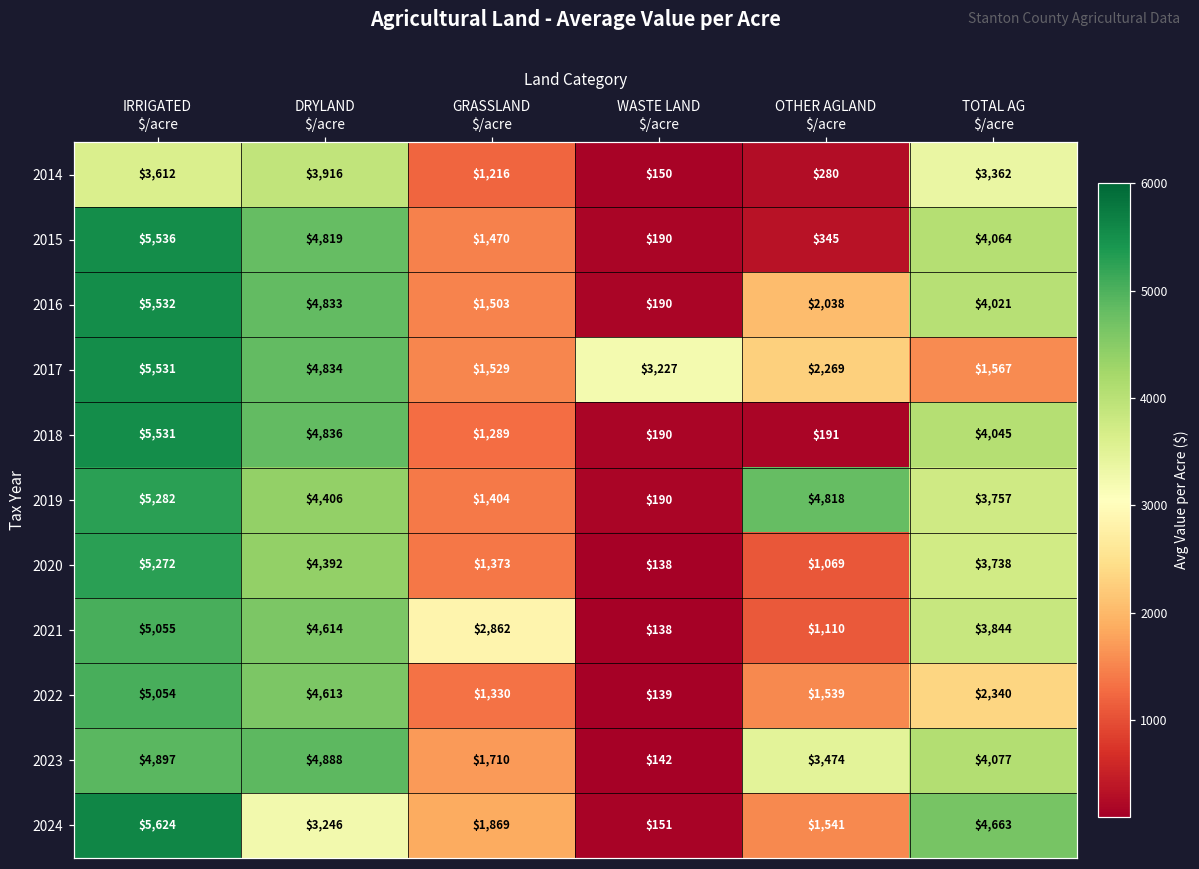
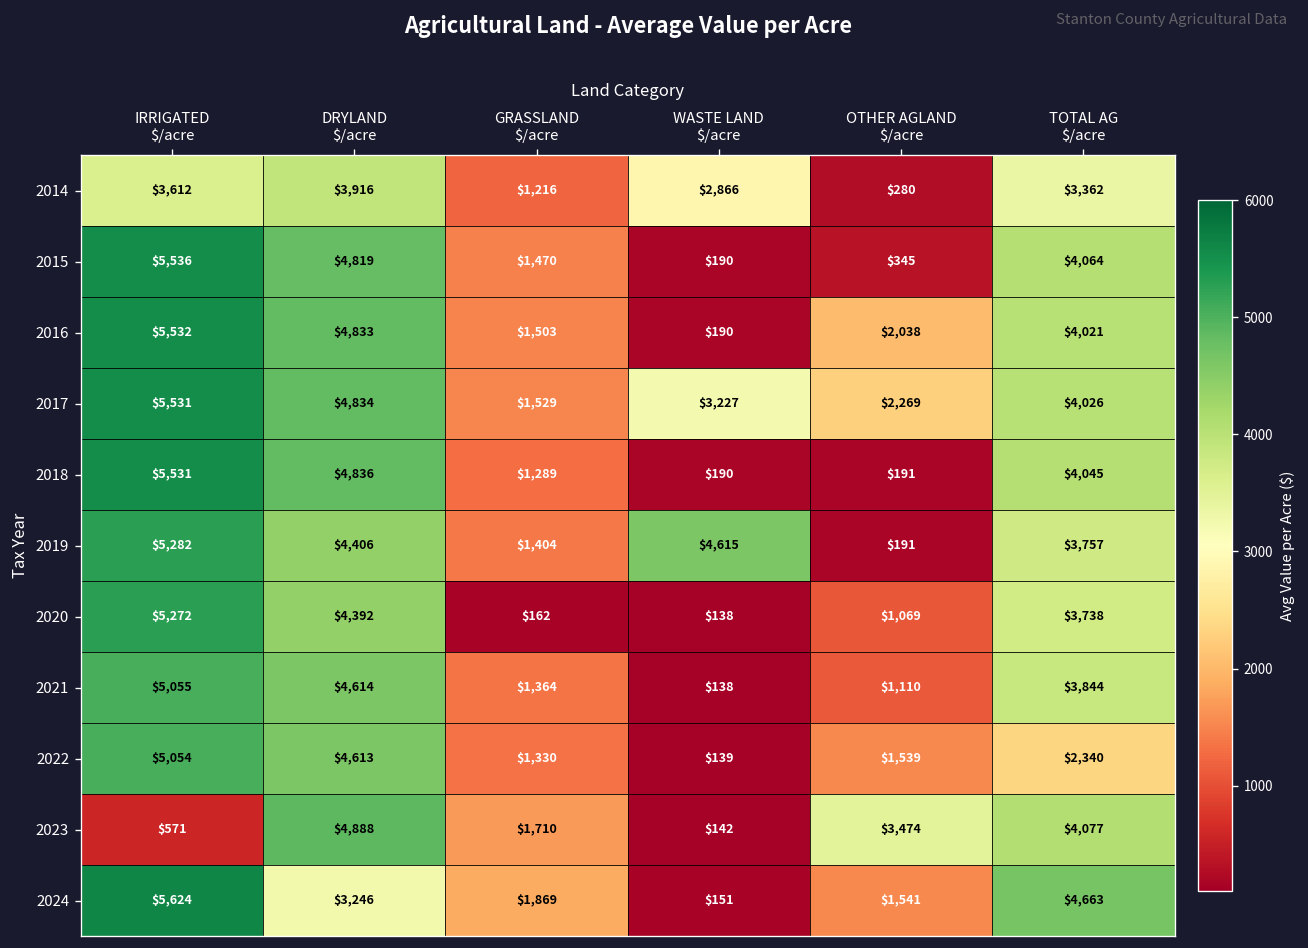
  {
    "2014": {
      "IRRIGATED $/acre": "$3,612",
      "DRYLAND $/acre": "$3,916",
      "GRASSLAND $/acre": "$1,216",
-     "WASTE LAND $/acre": "$150",
+     "WASTE LAND $/acre": "$2,866",
      "OTHER AGLAND $/acre": "$280",
      "TOTAL AG $/acre": "$3,362"
    },
    "2015": {
      "IRRIGATED $/acre": "$5,536",
      "DRYLAND $/acre": "$4,819",
      "GRASSLAND $/acre": "$1,470",
      "WASTE LAND $/acre": "$190",
      "OTHER AGLAND $/acre": "$345",
      "TOTAL AG $/acre": "$4,064"
    },
    "2016": {
      "IRRIGATED $/acre": "$5,532",
      "DRYLAND $/acre": "$4,833",
      "GRASSLAND $/acre": "$1,503",
      "WASTE LAND $/acre": "$190",
      "OTHER AGLAND $/acre": "$2,038",
      "TOTAL AG $/acre": "$4,021"
    },
    "2017": {
      "IRRIGATED $/acre": "$5,531",
      "DRYLAND $/acre": "$4,834",
      "GRASSLAND $/acre": "$1,529",
      "WASTE LAND $/acre": "$3,227",
      "OTHER AGLAND $/acre": "$2,269",
-     "TOTAL AG $/acre": "$1,567"
+     "TOTAL AG $/acre": "$4,026"
    },
    "2018": {
      "IRRIGATED $/acre": "$5,531",
      "DRYLAND $/acre": "$4,836",
      "GRASSLAND $/acre": "$1,289",
      "WASTE LAND $/acre": "$190",
      "OTHER AGLAND $/acre": "$191",
      "TOTAL AG $/acre": "$4,045"
    },
    "2019": {
      "IRRIGATED $/acre": "$5,282",
      "DRYLAND $/acre": "$4,406",
      "GRASSLAND $/acre": "$1,404",
-     "WASTE LAND $/acre": "$190",
-     "OTHER AGLAND $/acre": "$4,818",
+     "WASTE LAND $/acre": "$4,615",
+     "OTHER AGLAND $/acre": "$191",
      "TOTAL AG $/acre": "$3,757"
    },
    "2020": {
      "IRRIGATED $/acre": "$5,272",
      "DRYLAND $/acre": "$4,392",
-     "GRASSLAND $/acre": "$1,373",
+     "GRASSLAND $/acre": "$162",
      "WASTE LAND $/acre": "$138",
      "OTHER AGLAND $/acre": "$1,069",
      "TOTAL AG $/acre": "$3,738"
    },
    "2021": {
      "IRRIGATED $/acre": "$5,055",
      "DRYLAND $/acre": "$4,614",
-     "GRASSLAND $/acre": "$2,862",
+     "GRASSLAND $/acre": "$1,364",
      "WASTE LAND $/acre": "$138",
      "OTHER AGLAND $/acre": "$1,110",
      "TOTAL AG $/acre": "$3,844"
    },
    "2022": {
      "IRRIGATED $/acre": "$5,054",
      "DRYLAND $/acre": "$4,613",
      "GRASSLAND $/acre": "$1,330",
      "WASTE LAND $/acre": "$139",
      "OTHER AGLAND $/acre": "$1,539",
      "TOTAL AG $/acre": "$2,340"
    },
    "2023": {
-     "IRRIGATED $/acre": "$4,897",
+     "IRRIGATED $/acre": "$571",
      "DRYLAND $/acre": "$4,888",
      "GRASSLAND $/acre": "$1,710",
      "WASTE LAND $/acre": "$142",
      "OTHER AGLAND $/acre": "$3,474",
      "TOTAL AG $/acre": "$4,077"
    },
    "2024": {
      "IRRIGATED $/acre": "$5,624",
      "DRYLAND $/acre": "$3,246",
      "GRASSLAND $/acre": "$1,869",
      "WASTE LAND $/acre": "$151",
      "OTHER AGLAND $/acre": "$1,541",
      "TOTAL AG $/acre": "$4,663"
    }
  }
